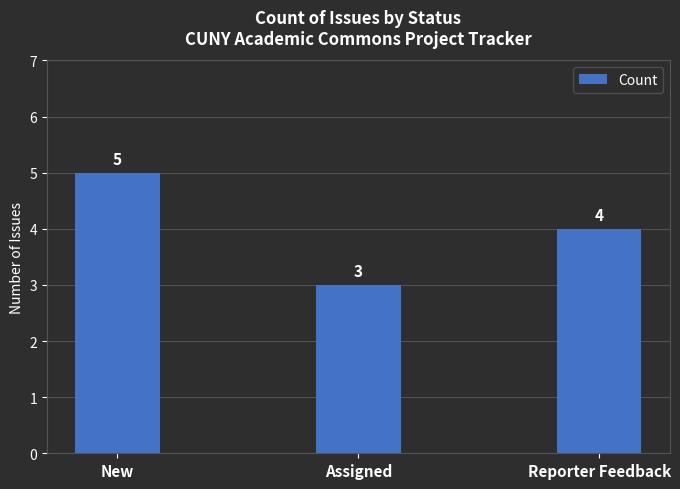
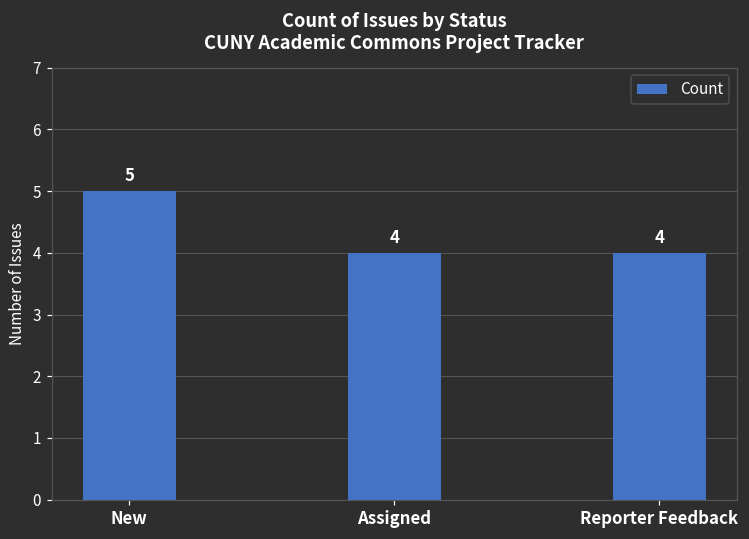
  {
    "New": 5,
-   "Assigned": 3,
+   "Assigned": 4,
    "Reporter Feedback": 4
  }
